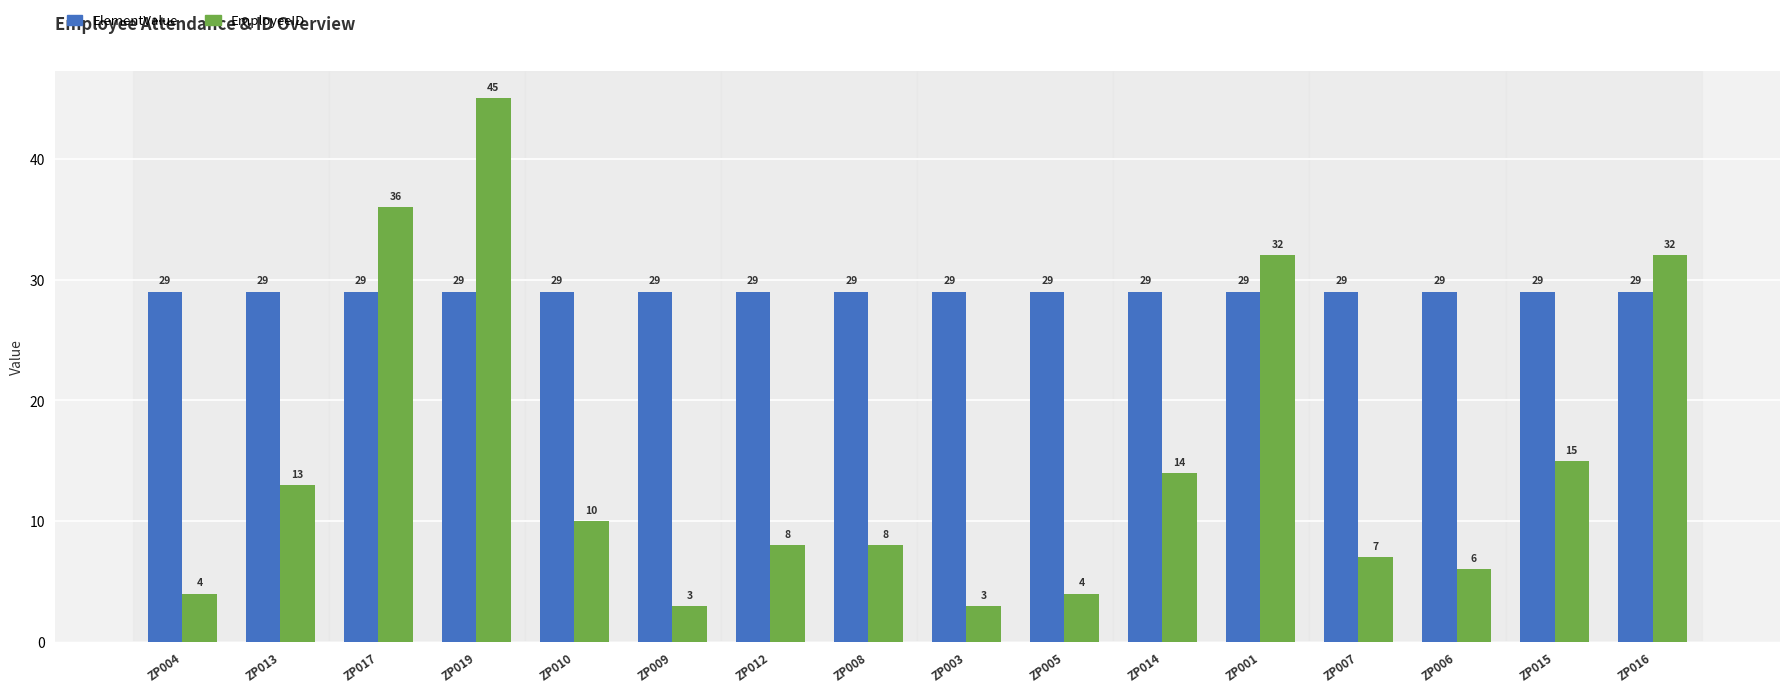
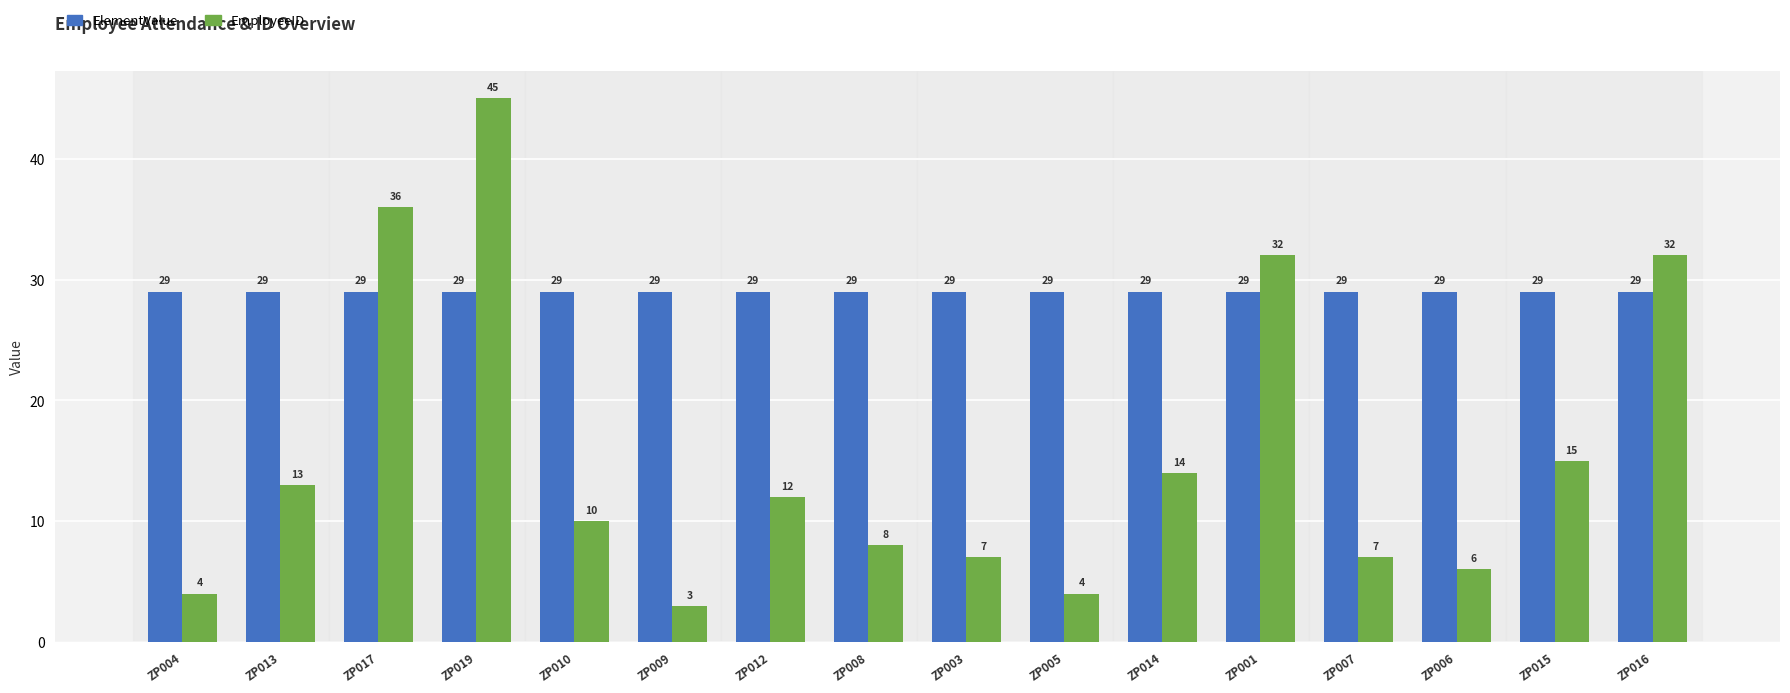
  {
    "ElementValue": {
      "ZP004": 29,
      "ZP013": 29,
      "ZP017": 29,
      "ZP019": 29,
      "ZP010": 29,
      "ZP009": 29,
      "ZP012": 29,
      "ZP008": 29,
      "ZP003": 29,
      "ZP005": 29,
      "ZP014": 29,
      "ZP001": 29,
      "ZP007": 29,
      "ZP006": 29,
      "ZP015": 29,
      "ZP016": 29
    },
    "EmployeeID": {
      "ZP004": 4,
      "ZP013": 13,
      "ZP017": 36,
      "ZP019": 45,
      "ZP010": 10,
      "ZP009": 3,
-     "ZP012": 8,
+     "ZP012": 12,
      "ZP008": 8,
-     "ZP003": 3,
+     "ZP003": 7,
      "ZP005": 4,
      "ZP014": 14,
      "ZP001": 32,
      "ZP007": 7,
      "ZP006": 6,
      "ZP015": 15,
      "ZP016": 32
    }
  }
